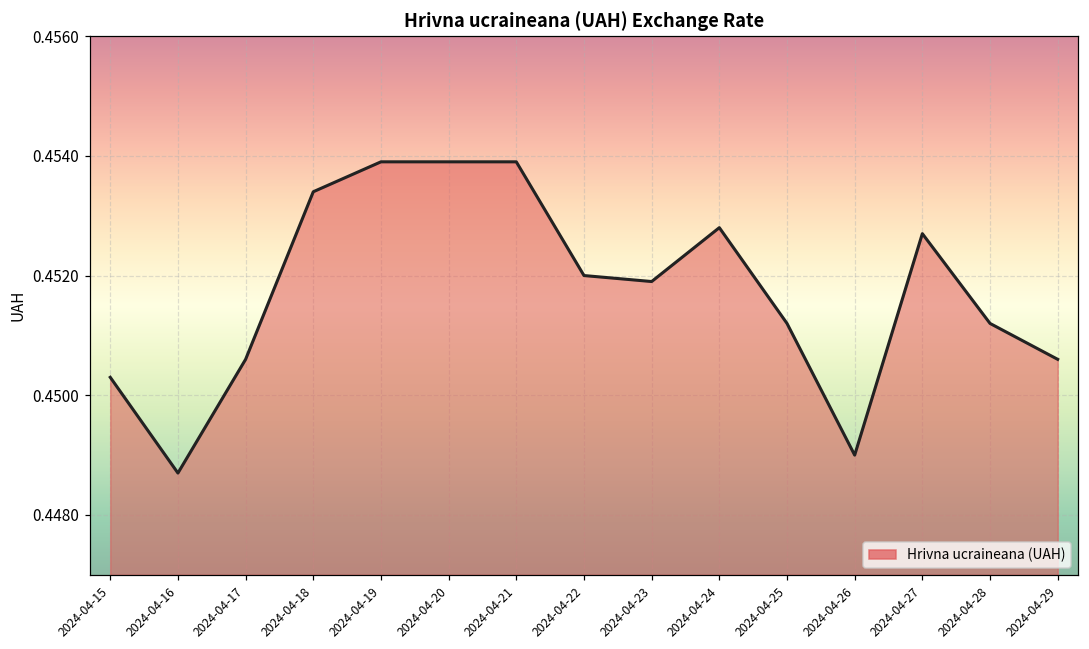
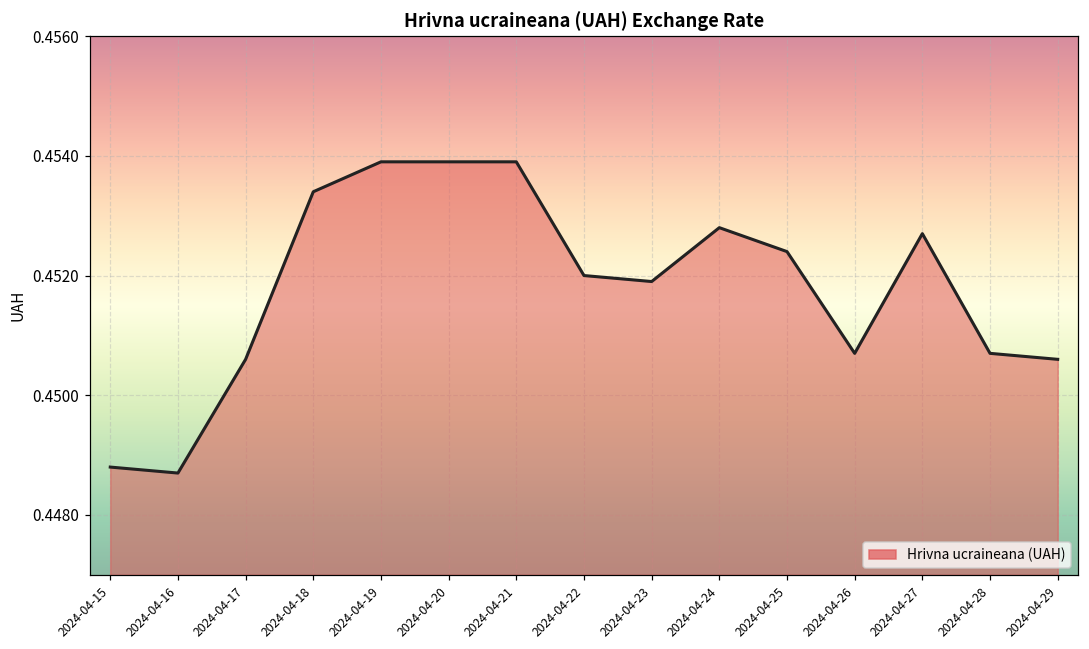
  {
-   "2024-04-15": 0.4503,
+   "2024-04-15": 0.4488,
    "2024-04-16": 0.4487,
    "2024-04-17": 0.4506,
    "2024-04-18": 0.4534,
    "2024-04-19": 0.4539,
    "2024-04-20": 0.4539,
    "2024-04-21": 0.4539,
    "2024-04-22": 0.4520,
    "2024-04-23": 0.4519,
    "2024-04-24": 0.4528,
-   "2024-04-25": 0.4512,
-   "2024-04-26": 0.4490,
+   "2024-04-25": 0.4524,
+   "2024-04-26": 0.4507,
    "2024-04-27": 0.4527,
-   "2024-04-28": 0.4512,
+   "2024-04-28": 0.4507,
    "2024-04-29": 0.4506
  }
